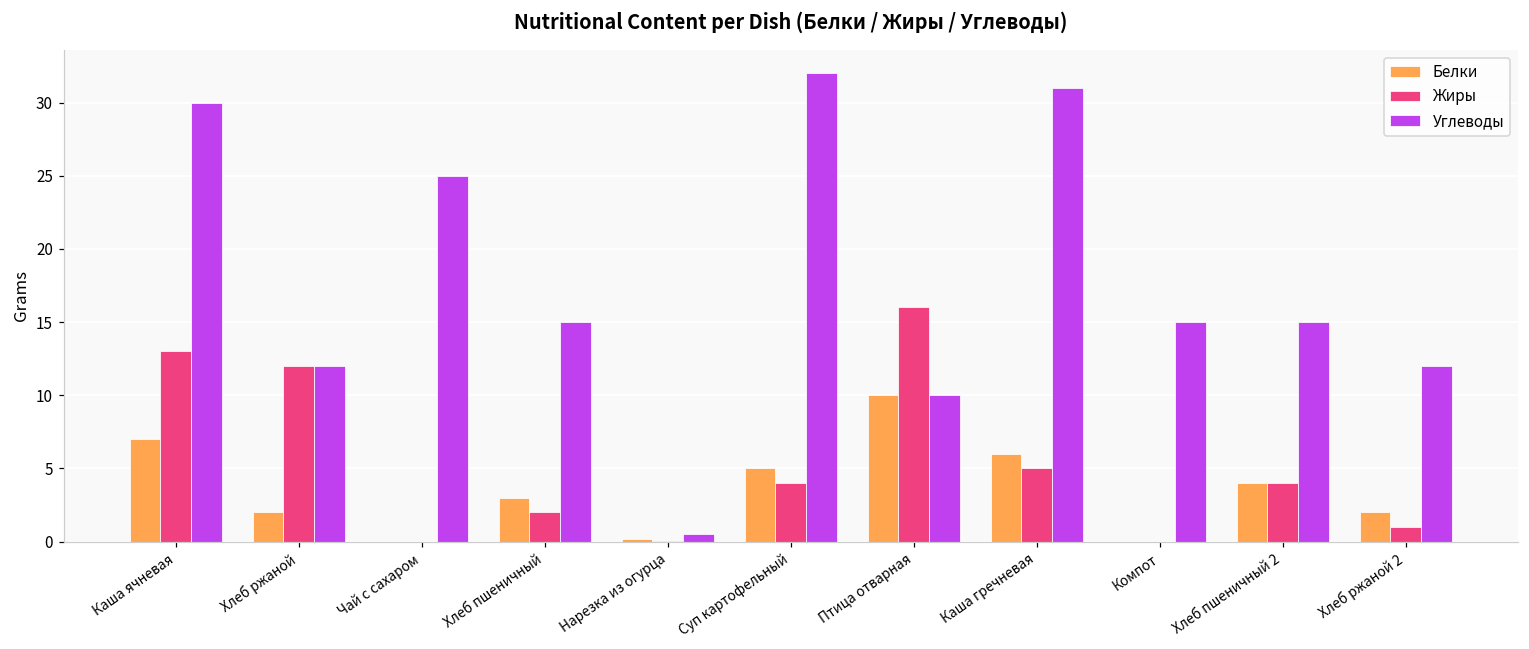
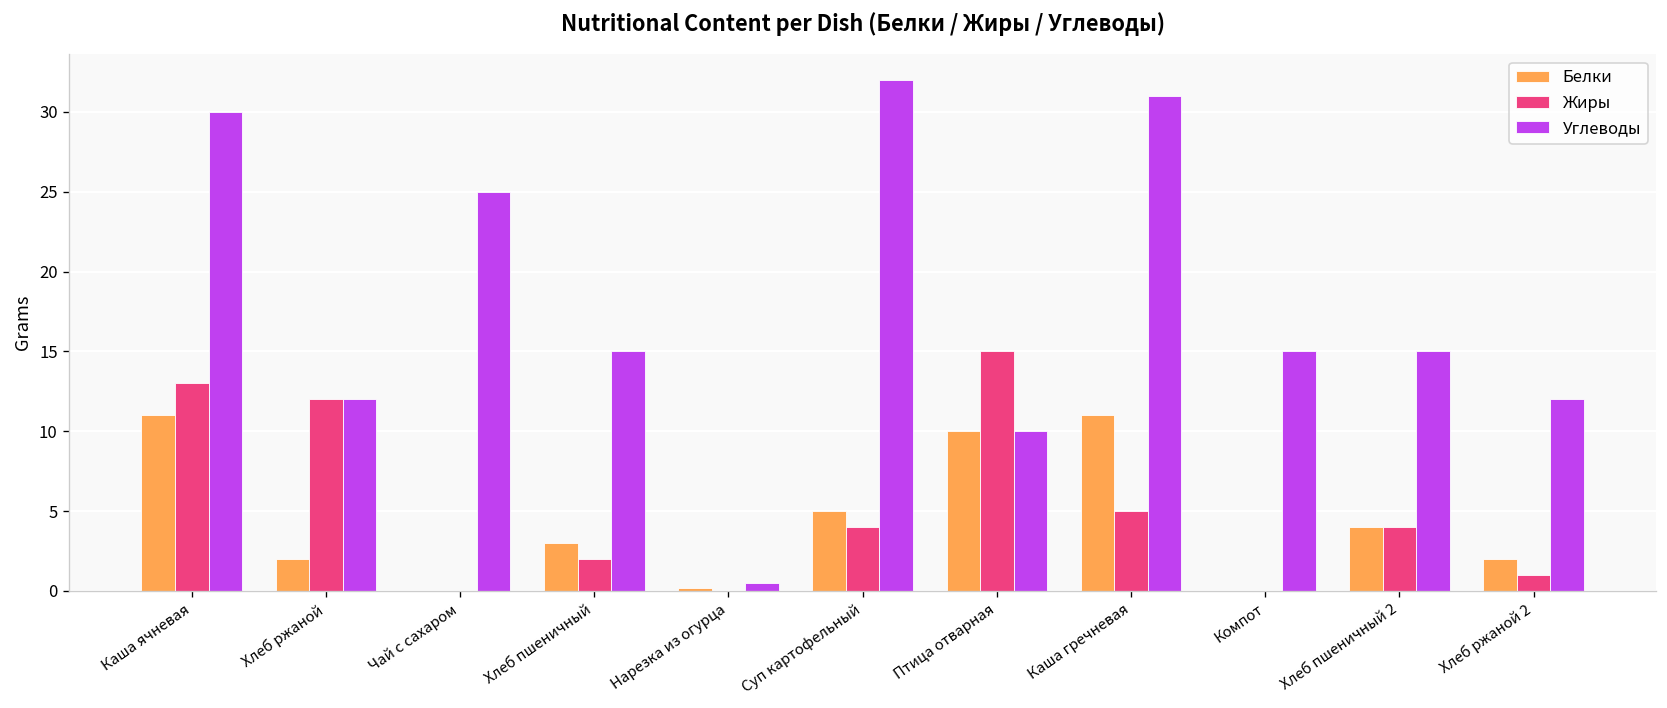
  {
    "Белки": {
-     "Каша ячневая": 7,
+     "Каша ячневая": 11,
      "Хлеб ржаной": 2,
      "Чай с сахаром": 0,
      "Хлеб пшеничный": 3,
      "Суп картофельный": 5,
      "Птица отварная": 10,
-     "Каша гречневая": 6,
+     "Каша гречневая": 11,
      "Компот": 0,
      "Хлеб пшеничный 2": 4,
      "Хлеб ржаной 2": 2
    },
    "Жиры": {
      "Каша ячневая": 13,
      "Хлеб ржаной": 12,
      "Чай с сахаром": 0,
      "Хлеб пшеничный": 2,
      "Суп картофельный": 4,
-     "Птица отварная": 16,
+     "Птица отварная": 15,
      "Каша гречневая": 5,
      "Компот": 0,
      "Хлеб пшеничный 2": 4,
      "Хлеб ржаной 2": 1
    },
    "Углеводы": {
      "Каша ячневая": 30,
      "Хлеб ржаной": 12,
      "Чай с сахаром": 25,
      "Хлеб пшеничный": 15,
      "Нарезка из огурца": 0.5,
      "Суп картофельный": 32,
      "Птица отварная": 10,
      "Каша гречневая": 31,
      "Компот": 15,
      "Хлеб пшеничный 2": 15,
      "Хлеб ржаной 2": 12
    }
  }
